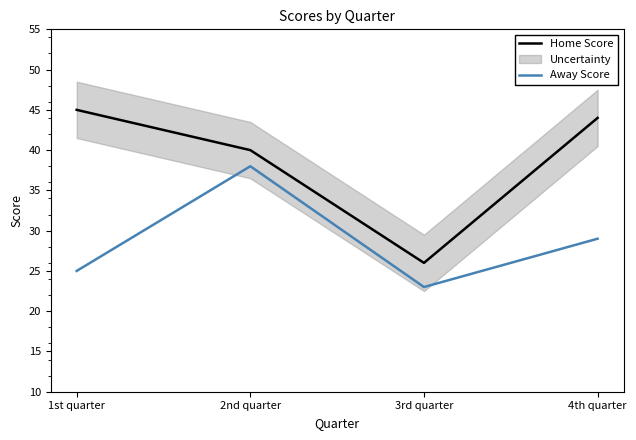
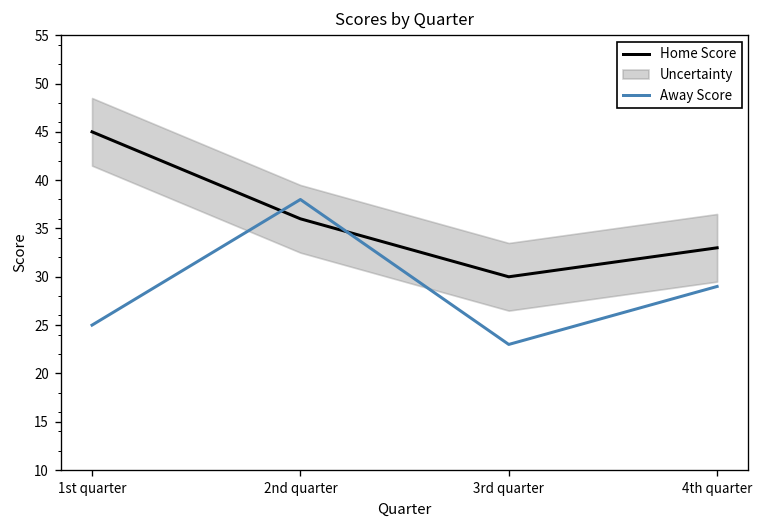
  {
    "Home Score": {
      "1st quarter": 45,
-     "2nd quarter": 40,
-     "3rd quarter": 26,
-     "4th quarter": 44
+     "2nd quarter": 36,
+     "3rd quarter": 30,
+     "4th quarter": 33
    },
    "Away Score": {
      "1st quarter": 25,
      "2nd quarter": 38,
      "3rd quarter": 23,
      "4th quarter": 29
    }
  }
